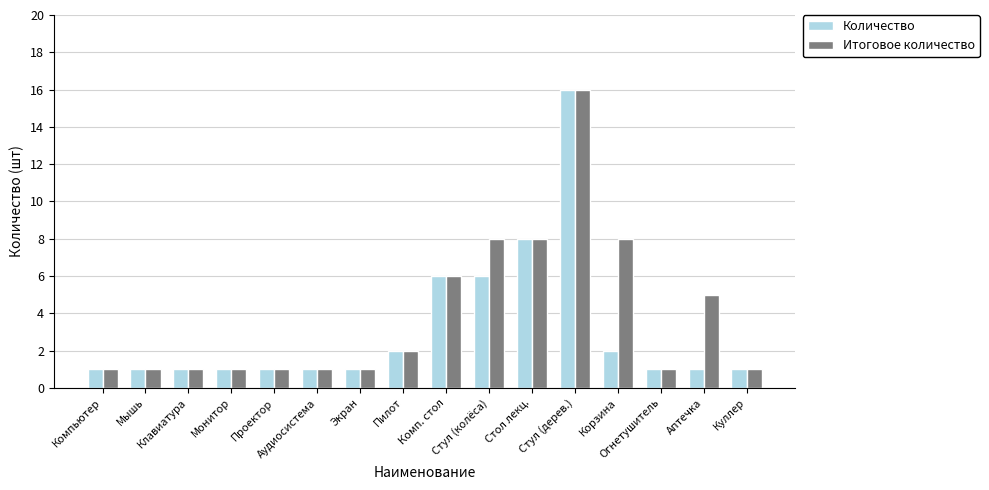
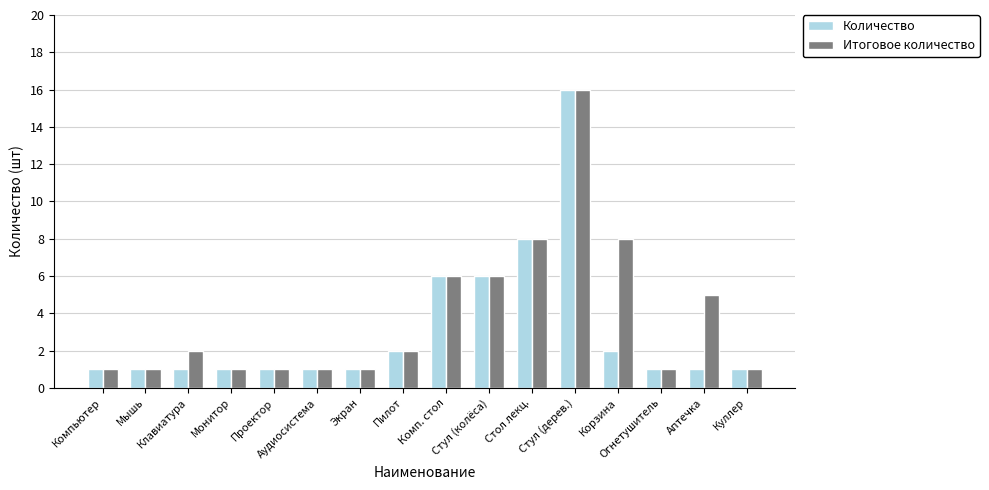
  {
    "Количество": {
      "Компьютер": 1,
      "Мышь": 1,
      "Клавиатура": 1,
      "Монитор": 1,
      "Проектор": 1,
      "Аудиосистема": 1,
      "Экран": 1,
      "Пилот": 2,
      "Комп. стол": 6,
      "Стул (колёса)": 6,
      "Стол лекц.": 8,
      "Стул (дерев.)": 16,
      "Корзина": 2,
      "Огнетушитель": 1,
      "Аптечка": 1,
      "Куллер": 1
    },
    "Итоговое количество": {
      "Компьютер": 1,
      "Мышь": 1,
-     "Клавиатура": 1,
+     "Клавиатура": 2,
      "Монитор": 1,
      "Проектор": 1,
      "Аудиосистема": 1,
      "Экран": 1,
      "Пилот": 2,
      "Комп. стол": 6,
-     "Стул (колёса)": 8,
+     "Стул (колёса)": 6,
      "Стол лекц.": 8,
      "Стул (дерев.)": 16,
      "Корзина": 8,
      "Огнетушитель": 1,
      "Аптечка": 5,
      "Куллер": 1
    }
  }
